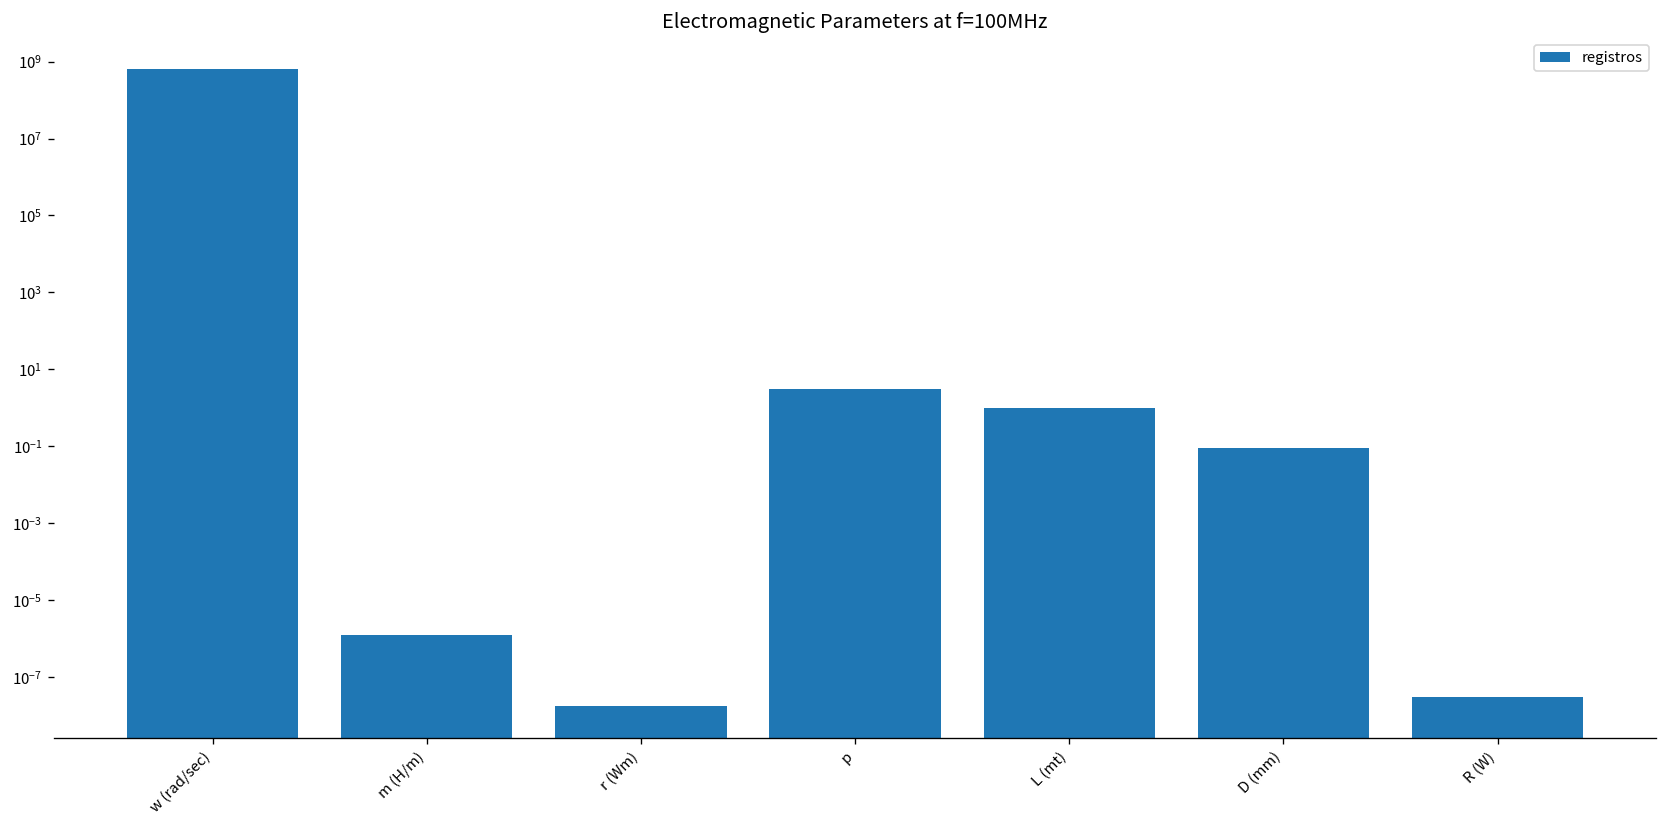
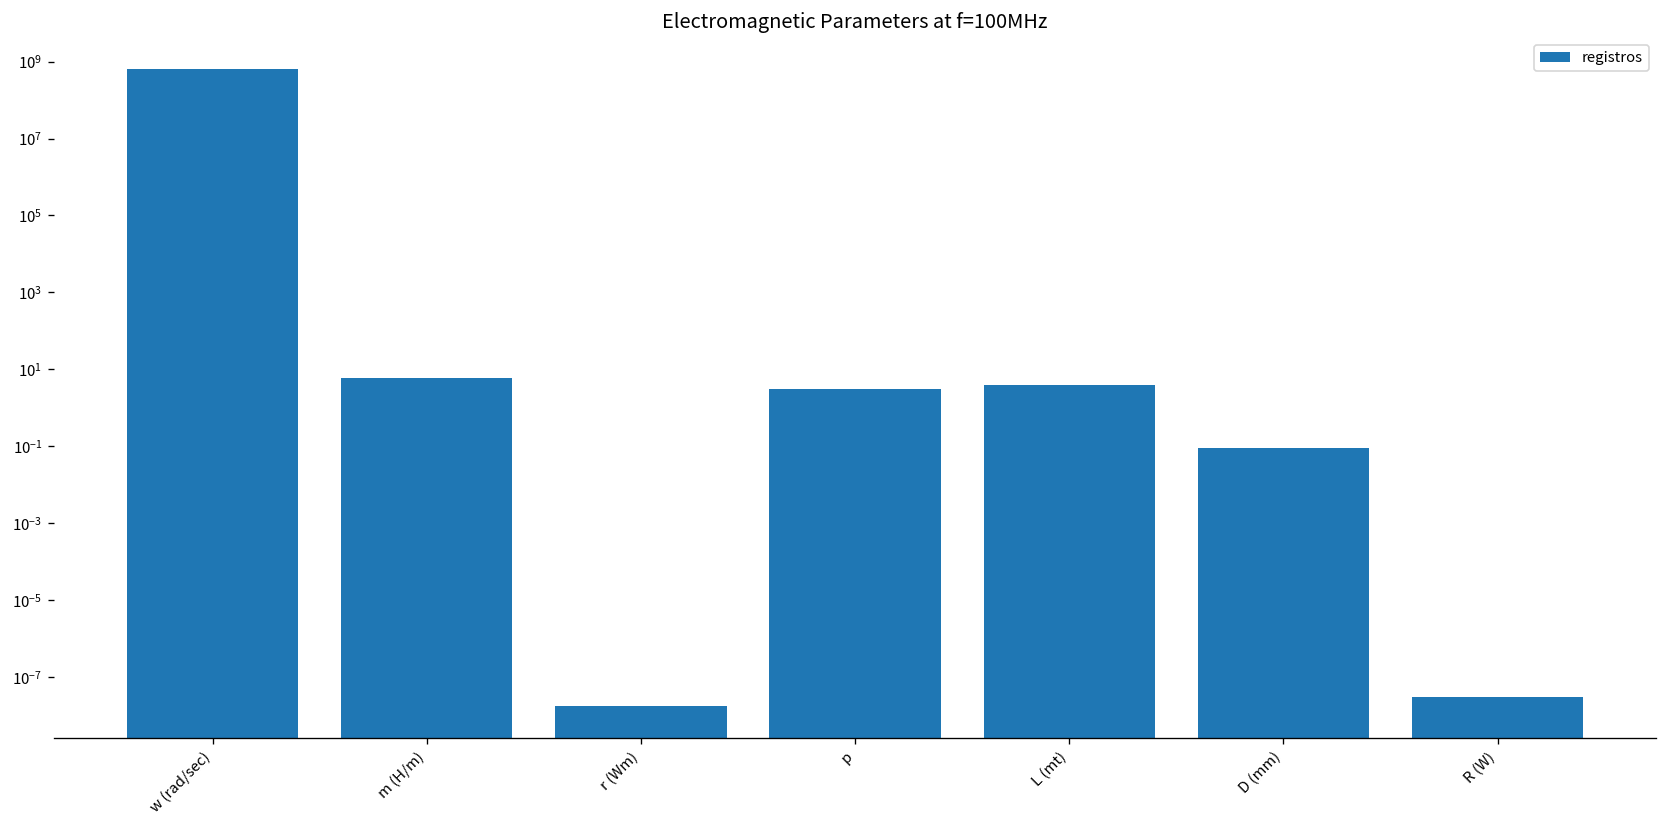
  {
    "w (rad/sec)": 600000000,
-   "m (H/m)": 0,
+   "m (H/m)": 6,
    "r (Wm)": 0.00000002,
    "p": 3,
-   "L (mt)": 1.0,
+   "L (mt)": 4,
    "D (mm)": 0.1,
    "R (W)": 0.00000003
  }
